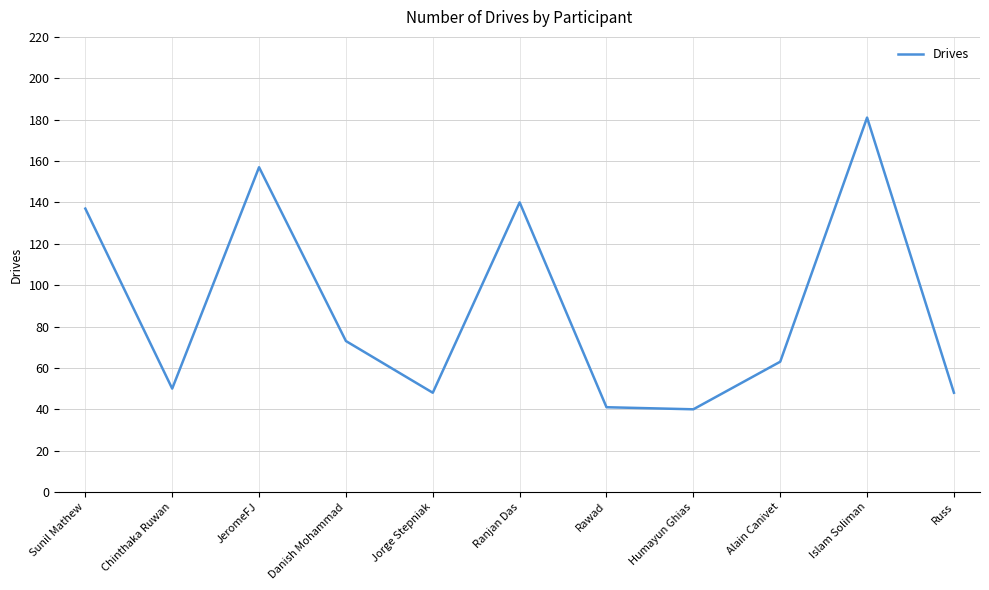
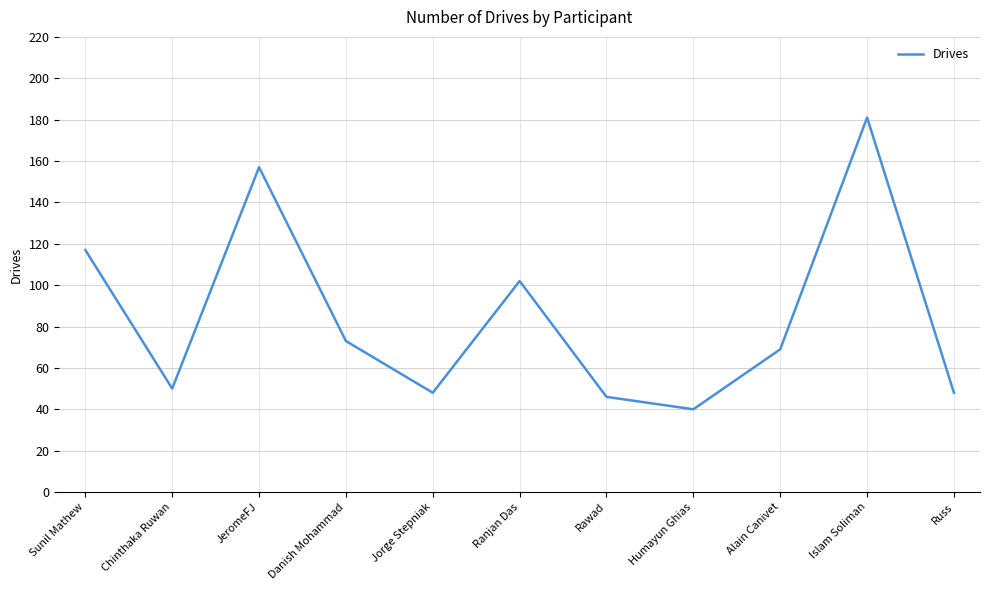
  {
-   "Sunil Mathew": 137,
+   "Sunil Mathew": 117,
    "Chinthaka Ruwan": 50,
    "JeromeFJ": 157,
    "Danish Mohammad": 73,
    "Jorge Stepniak": 48,
-   "Ranjan Das": 140,
-   "Rawad": 41,
+   "Ranjan Das": 102,
+   "Rawad": 46,
    "Humayun Ghias": 40,
-   "Alain Canivet": 63,
+   "Alain Canivet": 69,
    "Islam Soliman": 181,
    "Russ": 48
  }
